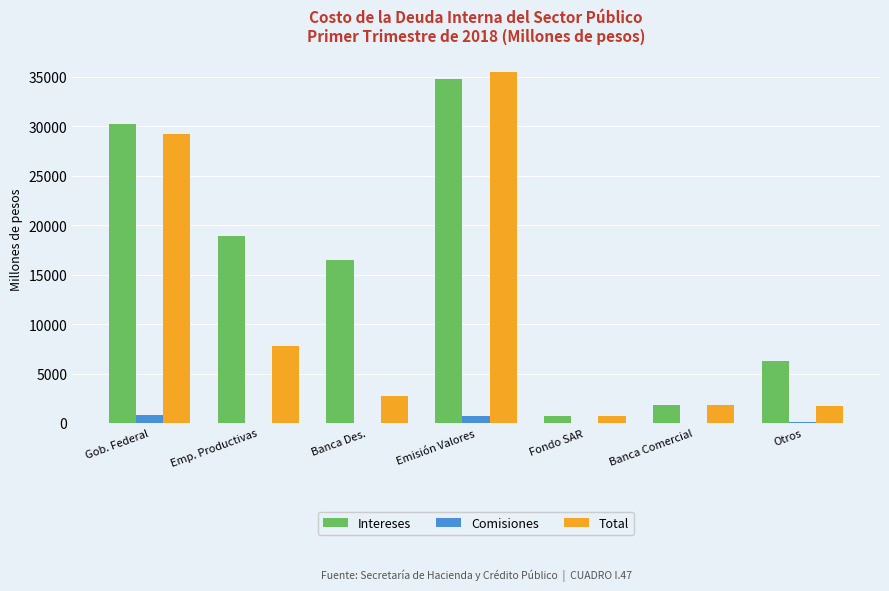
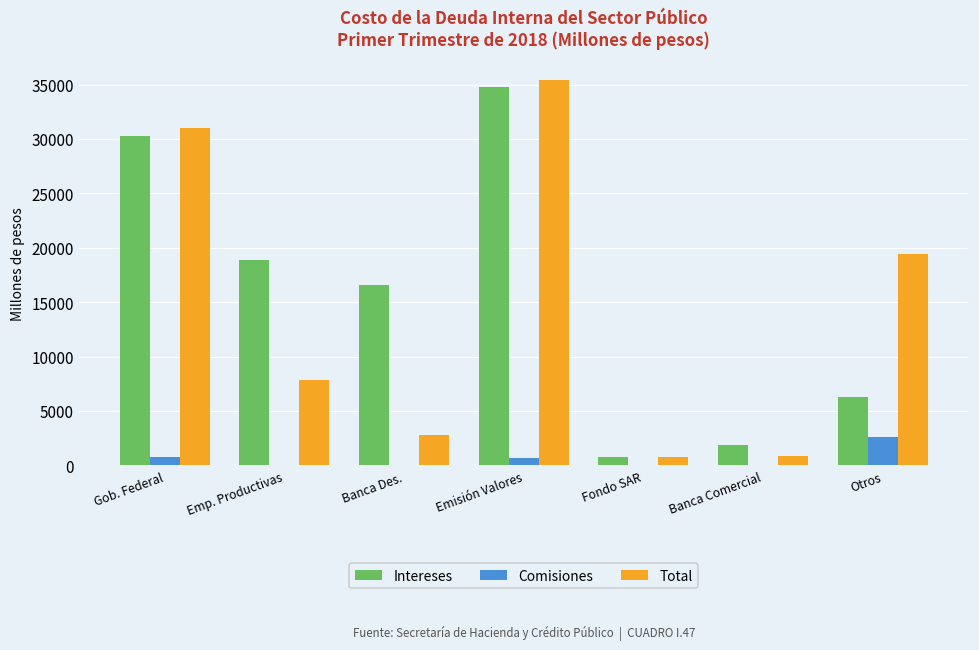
  {
    "Intereses": {
      "Gob. Federal": 30000,
      "Emp. Productivas": 19000,
      "Banca Des.": 17000,
      "Emisión Valores": 35000,
      "Fondo SAR": 1000,
      "Banca Comercial": 2000,
      "Otros": 6000
    },
    "Comisiones": {
      "Gob. Federal": 1000,
      "Banca Des.": 0,
      "Emisión Valores": 1000,
      "Fondo SAR": 0,
-     "Otros": 0
+     "Otros": 3000
    },
    "Total": {
-     "Gob. Federal": 29000,
+     "Gob. Federal": 31000,
      "Emp. Productivas": 8000,
      "Banca Des.": 3000,
      "Emisión Valores": 35000,
      "Fondo SAR": 1000,
-     "Banca Comercial": 2000,
-     "Otros": 2000
+     "Banca Comercial": 1000,
+     "Otros": 19000
    }
  }
